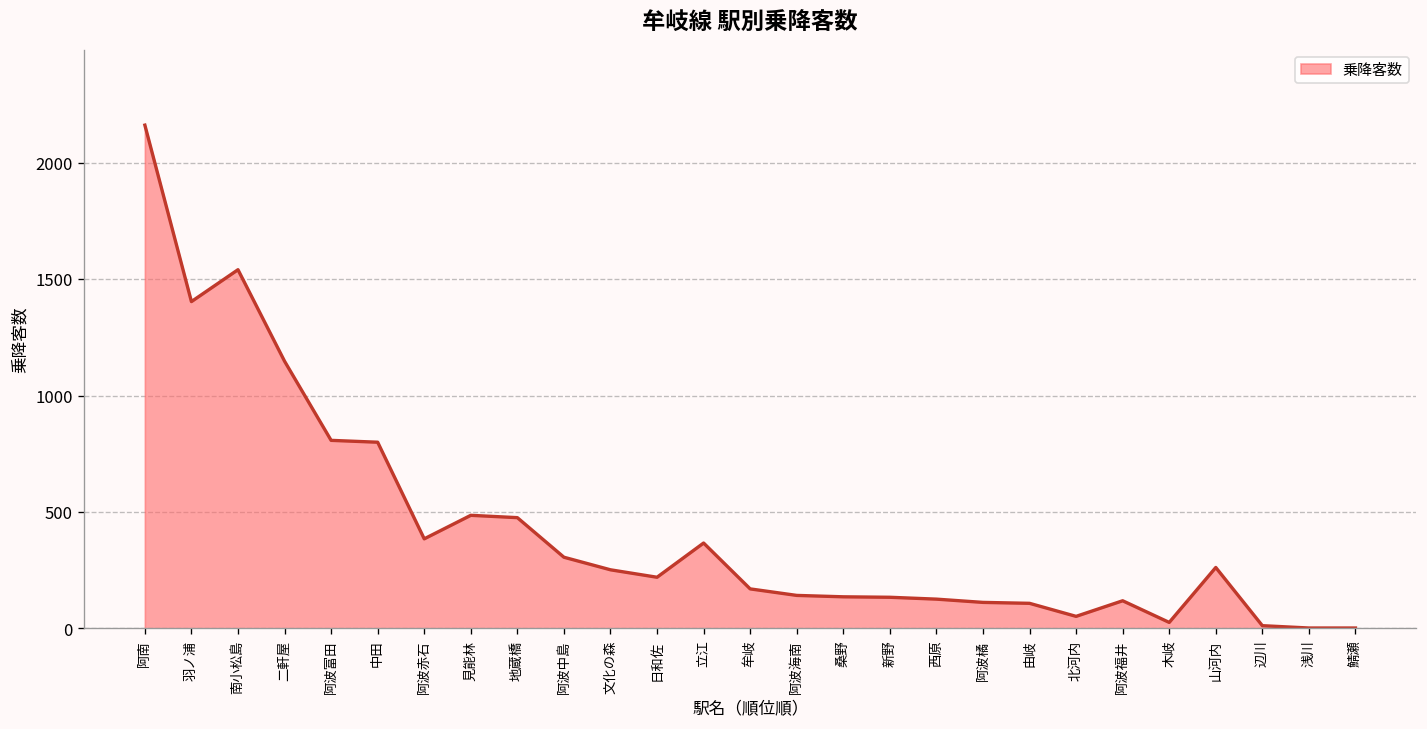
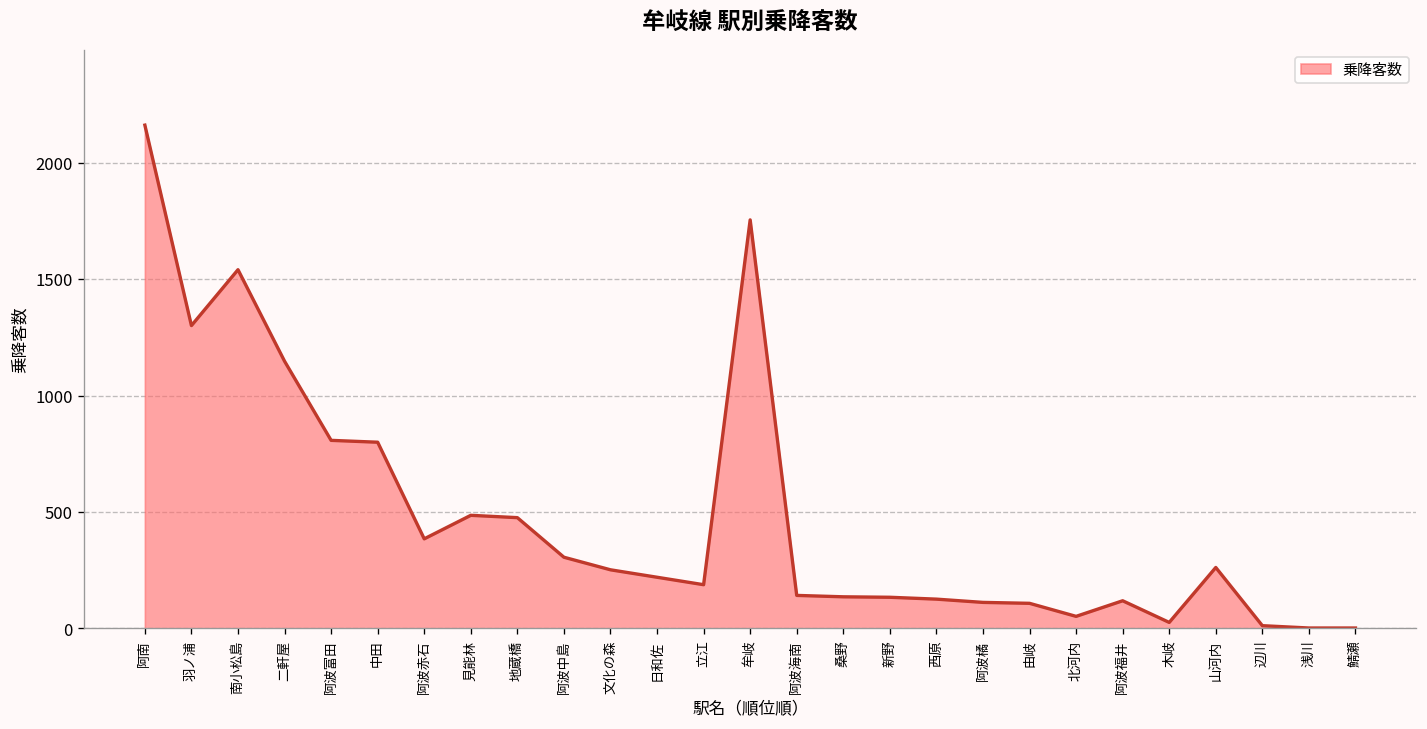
  {
    "阿南": 2160,
-   "羽ノ浦": 1400,
+   "羽ノ浦": 1300,
    "南小松島": 1540,
    "二軒屋": 1150,
    "阿波富田": 810,
    "中田": 800,
    "阿波赤石": 390,
    "見能林": 490,
    "地蔵橋": 480,
    "阿波中島": 310,
    "文化の森": 250,
    "日和佐": 220,
-   "立江": 370,
-   "牟岐": 170,
+   "立江": 190,
+   "牟岐": 1760,
    "阿波海南": 140,
    "桑野": 140,
    "新野": 130,
    "西原": 130,
    "阿波橘": 110,
    "由岐": 110,
    "北河内": 50,
    "阿波福井": 120,
    "木岐": 30,
    "山河内": 260,
    "辺川": 10,
    "浅川": 0,
    "鯖瀬": 0
  }
